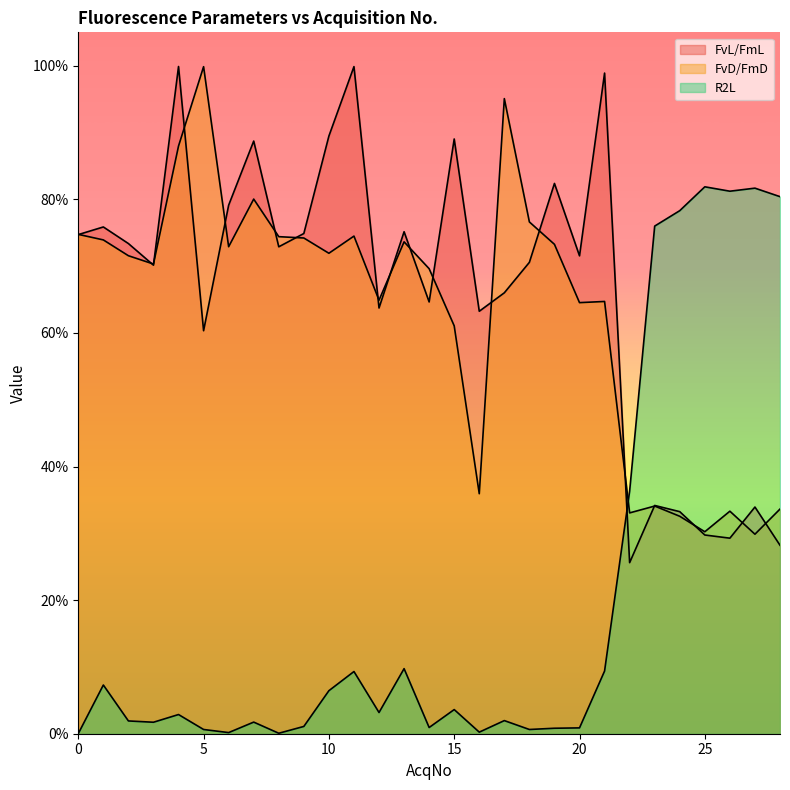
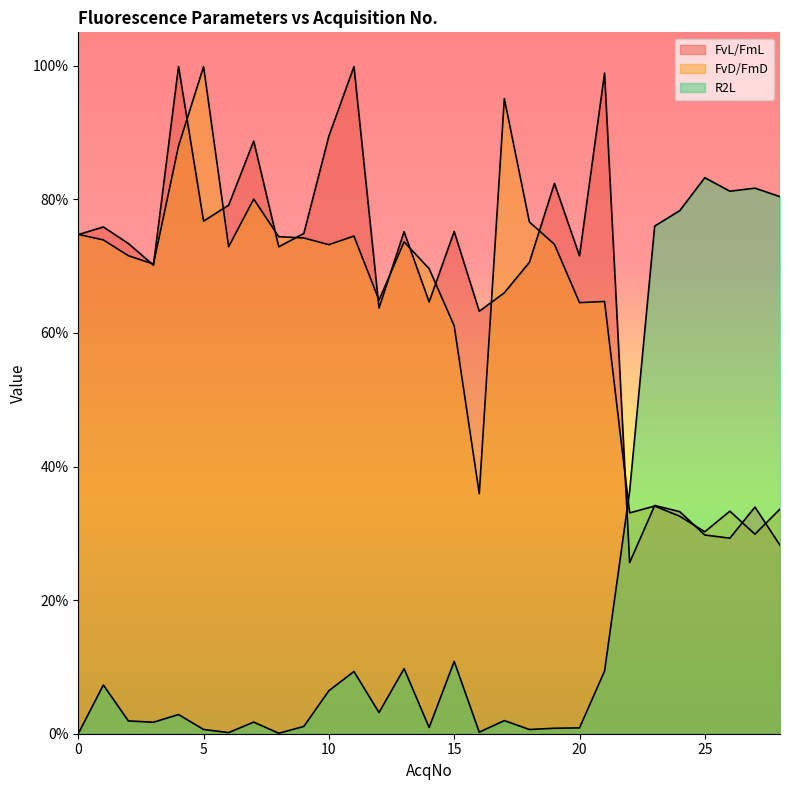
  {
    "FvL/FmL": {
-     "5": "60%",
+     "5": "77%",
      "10": "89%",
-     "15": "89%",
+     "15": "75%",
      "20": "72%",
      "25": "30%"
    },
    "FvD/FmD": {
      "5": "100%",
-     "10": "72%",
+     "10": "73%",
      "15": "61%",
      "20": "65%",
      "25": "30%"
    },
    "R2L": {
      "0": "0%",
      "5": "1%",
      "10": "6%",
-     "15": "4%",
+     "15": "11%",
      "20": "1%",
-     "25": "82%"
+     "25": "83%"
    }
  }
